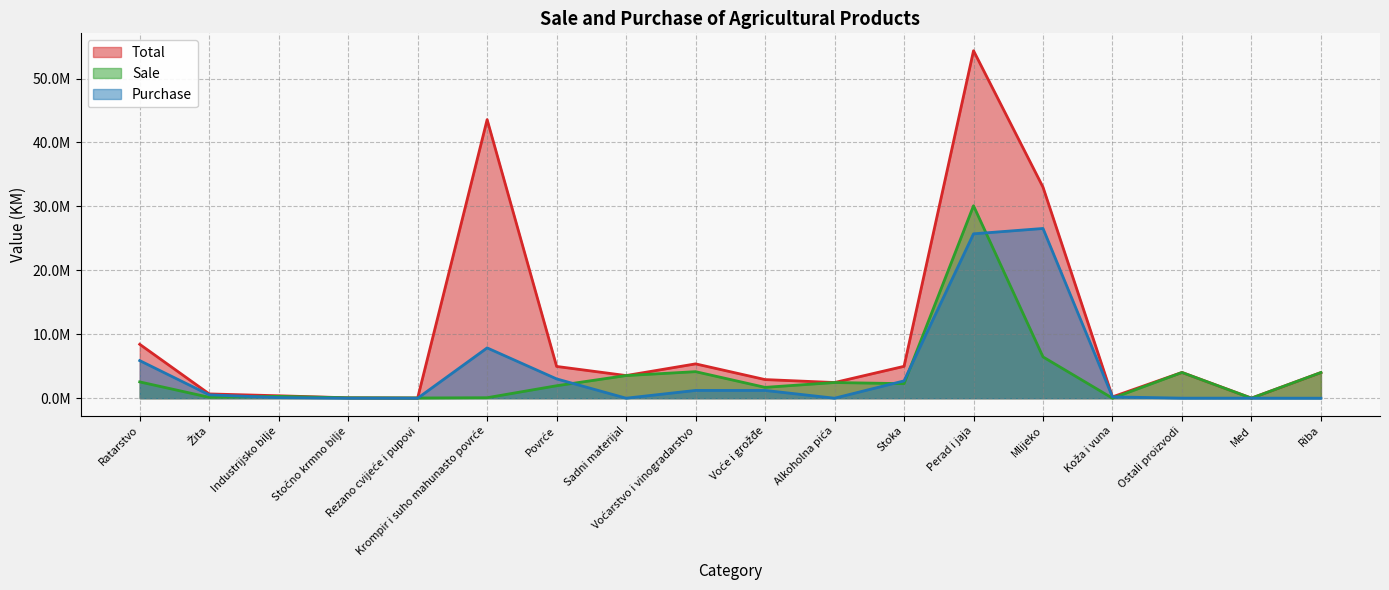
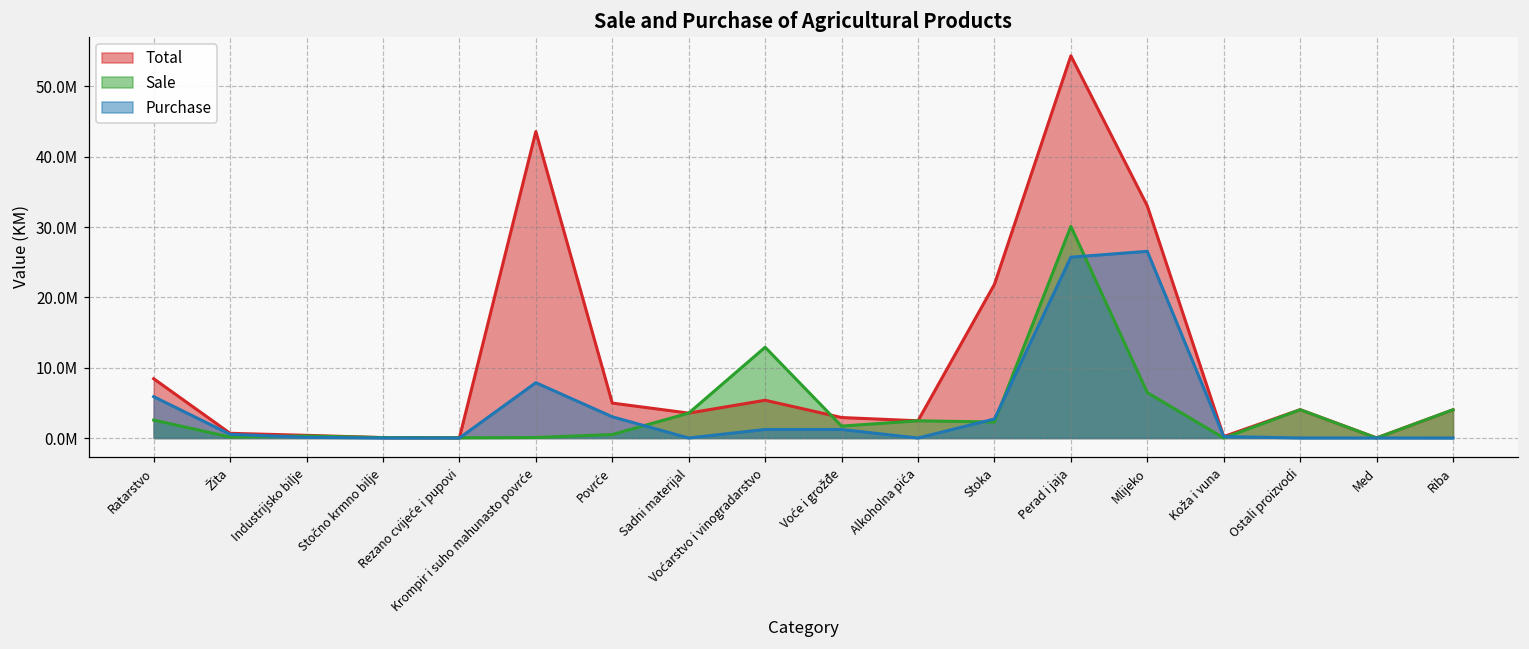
  {
    "Total": {
      "Ratarstvo": 8000000,
      "Krompir i suho mahunasto povrće": 44000000,
      "Povrće": 5000000,
      "Voćarstvo i vinogradarstvo": 5000000,
      "Voće i grožđe": 3000000,
-     "Stoka": 5000000,
+     "Stoka": 22000000,
      "Perad i jaja": 54000000,
      "Mlijeko": 33000000
    },
    "Sale": {
      "Ratarstvo": 3000000,
      "Krompir i suho mahunasto povrće": 0,
-     "Povrće": 2000000,
-     "Voćarstvo i vinogradarstvo": 4000000,
+     "Povrće": 0,
+     "Voćarstvo i vinogradarstvo": 13000000,
      "Voće i grožđe": 2000000,
      "Stoka": 2000000,
      "Perad i jaja": 30000000,
      "Mlijeko": 6000000
    },
    "Purchase": {
      "Ratarstvo": 6000000,
      "Krompir i suho mahunasto povrće": 8000000,
      "Povrće": 3000000,
      "Sadni materijal": 0,
      "Voćarstvo i vinogradarstvo": 1000000,
      "Voće i grožđe": 1000000,
      "Alkoholna pića": 0,
      "Stoka": 3000000,
      "Perad i jaja": 26000000,
      "Mlijeko": 27000000,
      "Ostali proizvodi": 0,
      "Riba": 0
    }
  }
